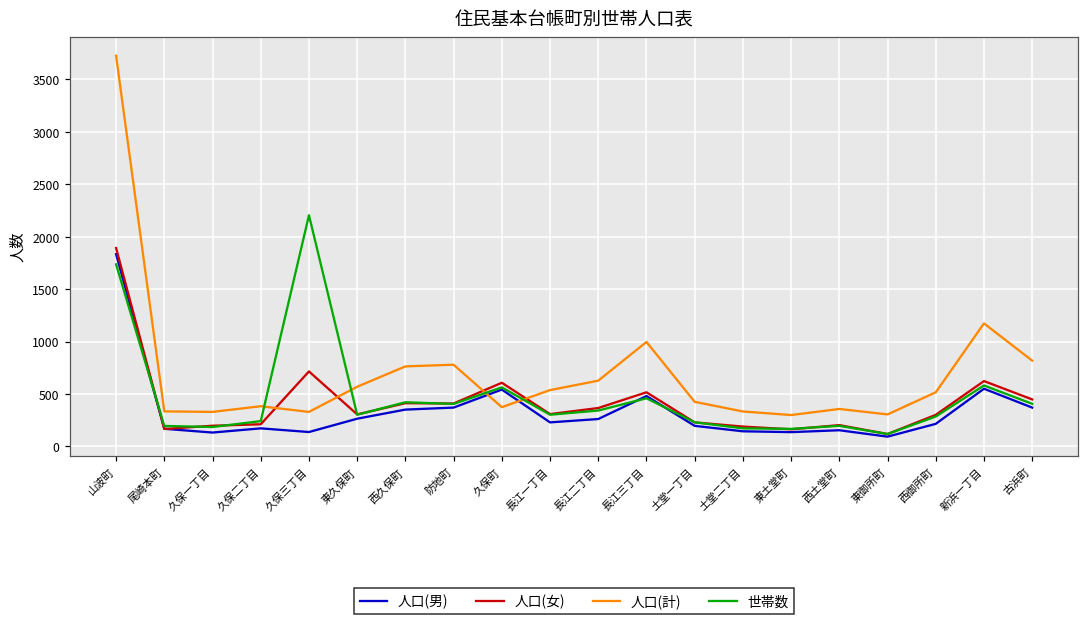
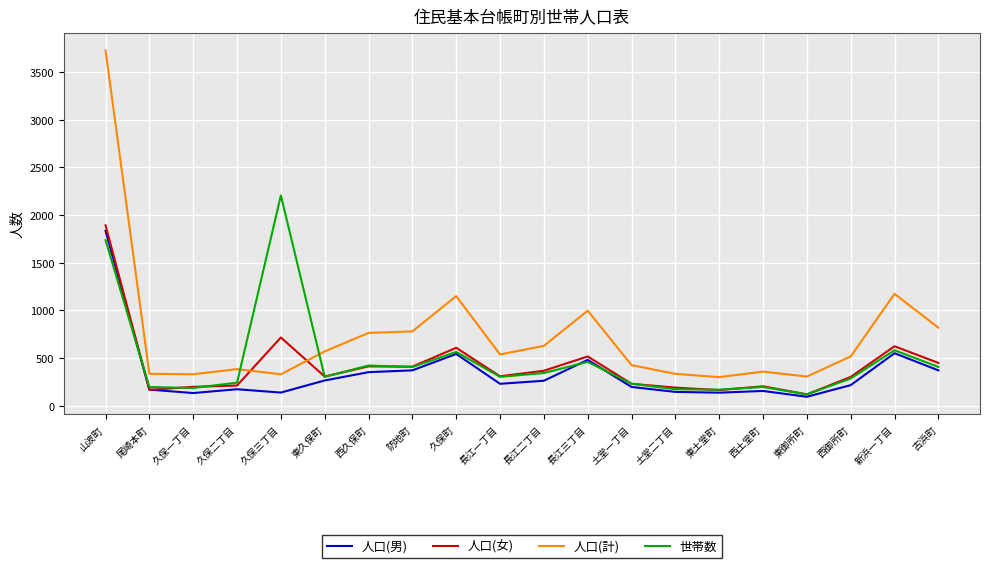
  {
    "人口(男)": {
      "山波町": 1800,
      "久保一丁目": 100,
      "久保二丁目": 200,
      "久保三丁目": 100,
      "東久保町": 300,
      "西久保町": 400,
      "防地町": 400,
      "長江一丁目": 200,
      "長江二丁目": 300,
      "土堂一丁目": 200,
      "土堂二丁目": 100,
      "東土堂町": 100,
      "西土堂町": 200,
      "西御所町": 200,
      "新浜一丁目": 600,
      "古浜町": 400
    },
    "人口(女)": {
      "山波町": 1900,
      "久保二丁目": 200,
      "久保三丁目": 700,
      "久保町": 600,
      "長江三丁目": 500,
      "新浜一丁目": 600,
      "古浜町": 400
    },
    "人口(計)": {
      "山波町": 3700,
      "尾崎本町": 300,
      "久保一丁目": 300,
      "久保二丁目": 400,
      "久保三丁目": 300,
      "東久保町": 600,
      "西久保町": 800,
      "防地町": 800,
-     "久保町": 400,
+     "久保町": 1100,
      "長江一丁目": 500,
      "長江二丁目": 600,
      "長江三丁目": 1000,
      "土堂一丁目": 400,
      "土堂二丁目": 300,
      "東土堂町": 300,
      "西土堂町": 400,
      "東御所町": 300,
      "西御所町": 500,
      "新浜一丁目": 1200,
      "古浜町": 800
    },
    "世帯数": {
      "山波町": 1700,
      "久保二丁目": 200,
      "久保三丁目": 2200,
      "新浜一丁目": 600,
      "古浜町": 400
    }
  }
